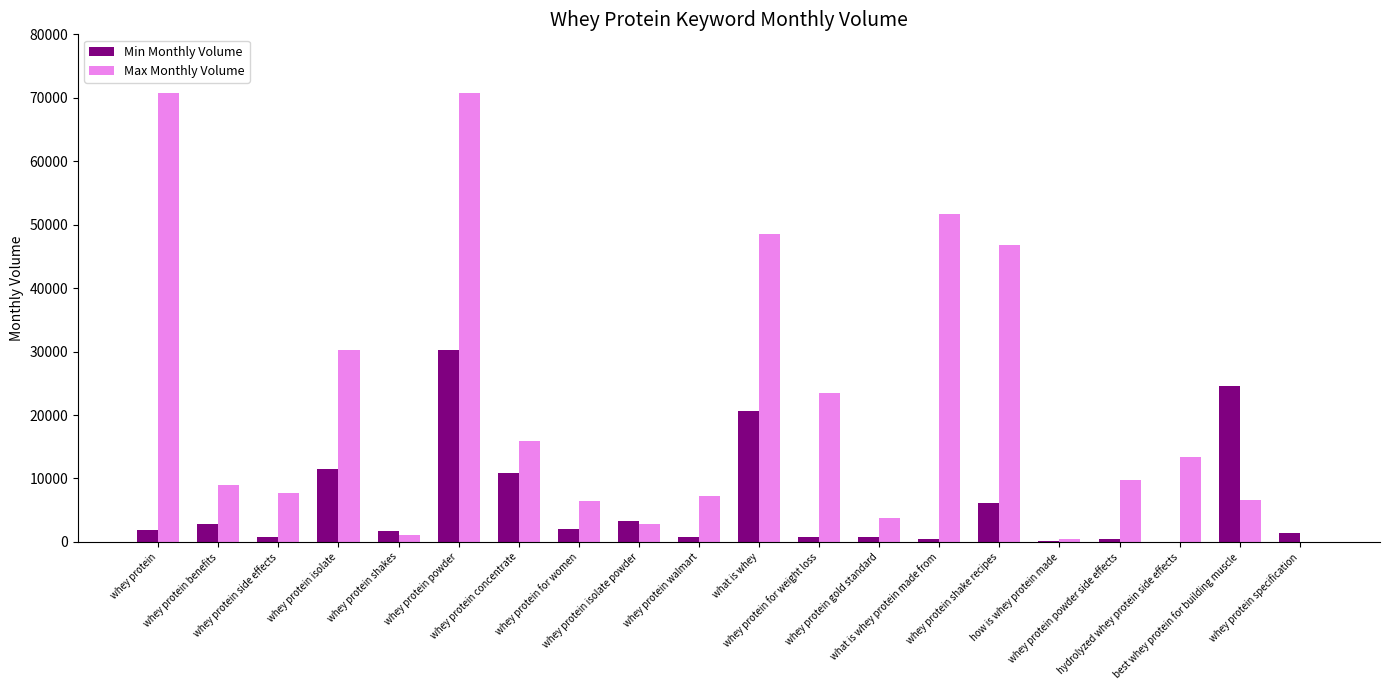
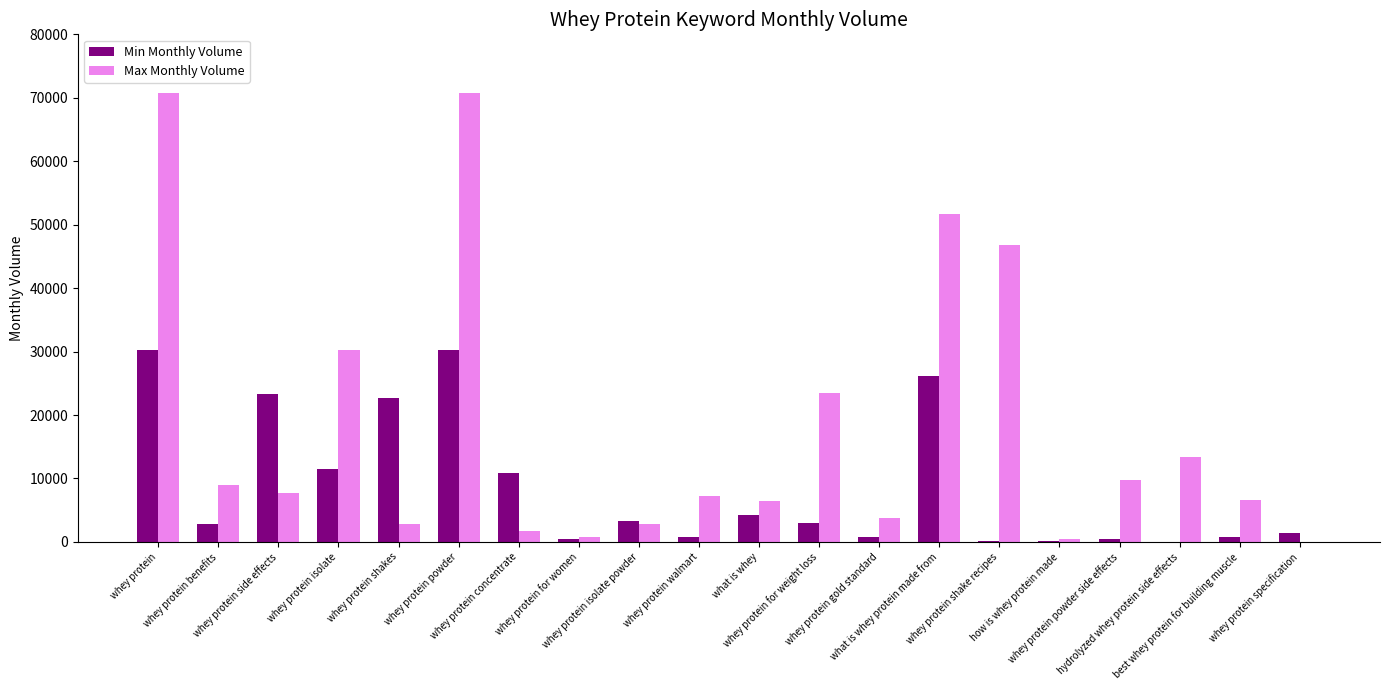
  {
    "Min Monthly Volume": {
-     "whey protein": 2000,
+     "whey protein": 30000,
      "whey protein benefits": 3000,
-     "whey protein side effects": 1000,
+     "whey protein side effects": 23000,
      "whey protein isolate": 12000,
-     "whey protein shakes": 2000,
+     "whey protein shakes": 23000,
      "whey protein powder": 30000,
      "whey protein concentrate": 11000,
-     "whey protein for women": 2000,
+     "whey protein for women": 1000,
      "whey protein isolate powder": 3000,
      "whey protein walmart": 1000,
-     "what is whey": 21000,
-     "whey protein for weight loss": 1000,
+     "what is whey": 4000,
+     "whey protein for weight loss": 3000,
      "whey protein gold standard": 1000,
-     "what is whey protein made from": 1000,
-     "whey protein shake recipes": 6000,
+     "what is whey protein made from": 26000,
+     "whey protein shake recipes": 0,
      "whey protein powder side effects": 1000,
-     "best whey protein for building muscle": 25000,
+     "best whey protein for building muscle": 1000,
      "whey protein specification": 1000
    },
    "Max Monthly Volume": {
      "whey protein": 71000,
      "whey protein benefits": 9000,
      "whey protein side effects": 8000,
      "whey protein isolate": 30000,
-     "whey protein shakes": 1000,
+     "whey protein shakes": 3000,
      "whey protein powder": 71000,
-     "whey protein concentrate": 16000,
-     "whey protein for women": 6000,
+     "whey protein concentrate": 2000,
+     "whey protein for women": 1000,
      "whey protein isolate powder": 3000,
      "whey protein walmart": 7000,
-     "what is whey": 48000,
+     "what is whey": 7000,
      "whey protein for weight loss": 23000,
      "whey protein gold standard": 4000,
      "what is whey protein made from": 52000,
      "whey protein shake recipes": 47000,
      "how is whey protein made": 1000,
      "whey protein powder side effects": 10000,
      "hydrolyzed whey protein side effects": 13000,
      "best whey protein for building muscle": 7000
    }
  }
